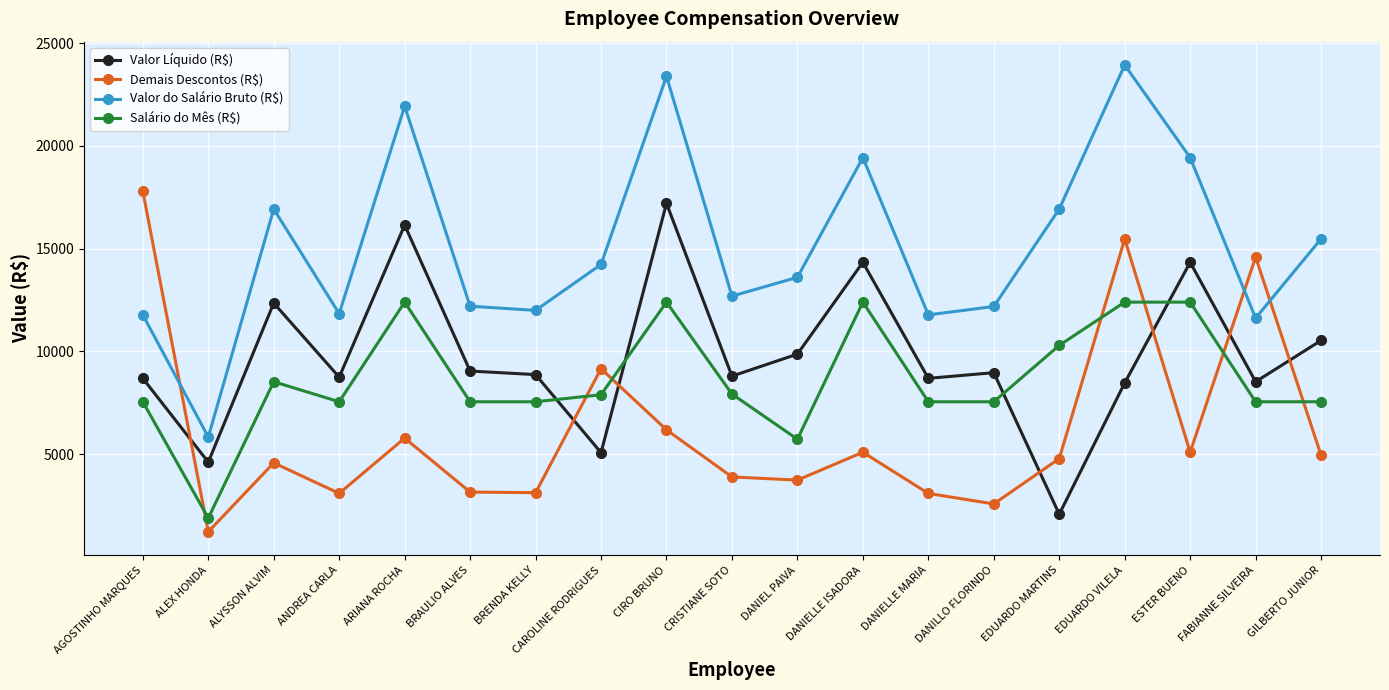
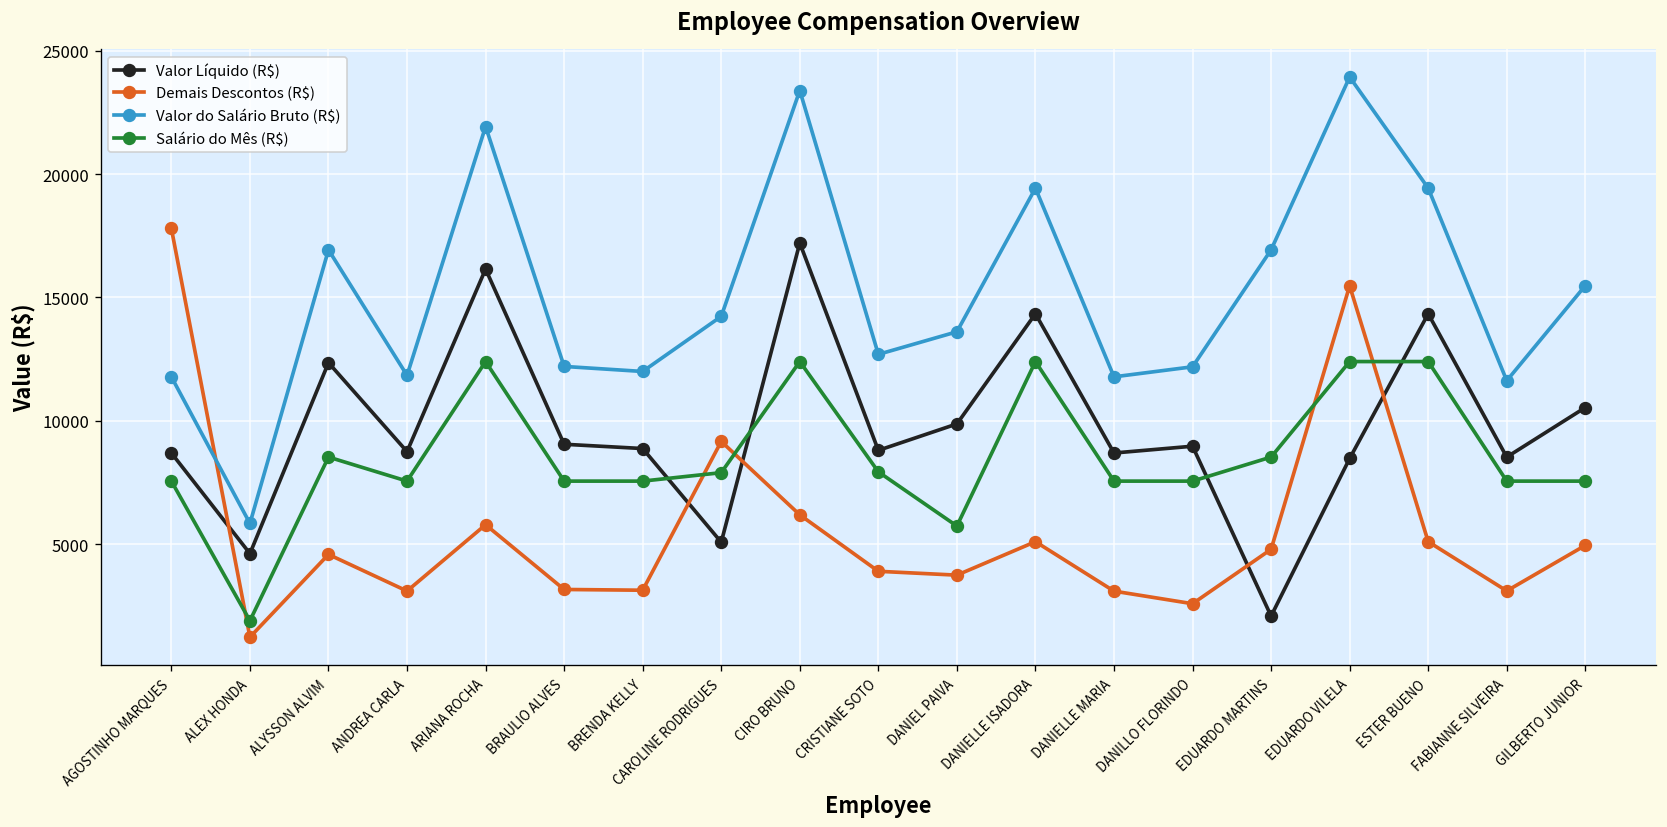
  {
    "Valor Líquido (R$)": {
      "AGOSTINHO MARQUES": 8700,
      "ALEX HONDA": 4600,
      "ALYSSON ALVIM": 12400,
      "ANDREA CARLA": 8700,
      "ARIANA ROCHA": 16100,
      "BRAULIO ALVES": 9000,
      "BRENDA KELLY": 8900,
      "CAROLINE RODRIGUES": 5100,
      "CIRO BRUNO": 17200,
      "CRISTIANE SOTO": 8800,
      "DANIEL PAIVA": 9900,
      "DANIELLE ISADORA": 14300,
      "DANIELLE MARIA": 8700,
      "DANILLO FLORINDO": 9000,
      "EDUARDO MARTINS": 2100,
      "EDUARDO VILELA": 8500,
      "ESTER BUENO": 14300,
      "FABIANNE SILVEIRA": 8500,
      "GILBERTO JUNIOR": 10500
    },
    "Demais Descontos (R$)": {
      "AGOSTINHO MARQUES": 17800,
      "ALEX HONDA": 1200,
      "ALYSSON ALVIM": 4600,
      "ANDREA CARLA": 3100,
      "ARIANA ROCHA": 5800,
      "BRAULIO ALVES": 3200,
      "BRENDA KELLY": 3100,
      "CAROLINE RODRIGUES": 9200,
      "CIRO BRUNO": 6200,
      "CRISTIANE SOTO": 3900,
      "DANIEL PAIVA": 3700,
      "DANIELLE ISADORA": 5100,
      "DANIELLE MARIA": 3100,
      "DANILLO FLORINDO": 2600,
      "EDUARDO MARTINS": 4800,
      "EDUARDO VILELA": 15500,
      "ESTER BUENO": 5100,
-     "FABIANNE SILVEIRA": 14600,
+     "FABIANNE SILVEIRA": 3100,
      "GILBERTO JUNIOR": 4900
    },
    "Valor do Salário Bruto (R$)": {
      "AGOSTINHO MARQUES": 11800,
      "ALEX HONDA": 5800,
      "ALYSSON ALVIM": 16900,
      "ANDREA CARLA": 11800,
      "ARIANA ROCHA": 21900,
      "BRAULIO ALVES": 12200,
      "BRENDA KELLY": 12000,
      "CAROLINE RODRIGUES": 14200,
      "CIRO BRUNO": 23400,
      "CRISTIANE SOTO": 12700,
      "DANIEL PAIVA": 13600,
      "DANIELLE ISADORA": 19400,
      "DANIELLE MARIA": 11800,
      "DANILLO FLORINDO": 12200,
      "EDUARDO MARTINS": 16900,
      "EDUARDO VILELA": 23900,
      "ESTER BUENO": 19400,
      "FABIANNE SILVEIRA": 11600,
      "GILBERTO JUNIOR": 15500
    },
    "Salário do Mês (R$)": {
      "AGOSTINHO MARQUES": 7600,
      "ALEX HONDA": 1900,
      "ALYSSON ALVIM": 8500,
      "ANDREA CARLA": 7600,
      "ARIANA ROCHA": 12400,
      "BRAULIO ALVES": 7600,
      "BRENDA KELLY": 7600,
      "CAROLINE RODRIGUES": 7900,
      "CIRO BRUNO": 12400,
      "CRISTIANE SOTO": 7900,
      "DANIEL PAIVA": 5700,
      "DANIELLE ISADORA": 12400,
      "DANIELLE MARIA": 7600,
      "DANILLO FLORINDO": 7600,
-     "EDUARDO MARTINS": 10300,
+     "EDUARDO MARTINS": 8500,
      "EDUARDO VILELA": 12400,
      "ESTER BUENO": 12400,
      "FABIANNE SILVEIRA": 7600,
      "GILBERTO JUNIOR": 7600
    }
  }
